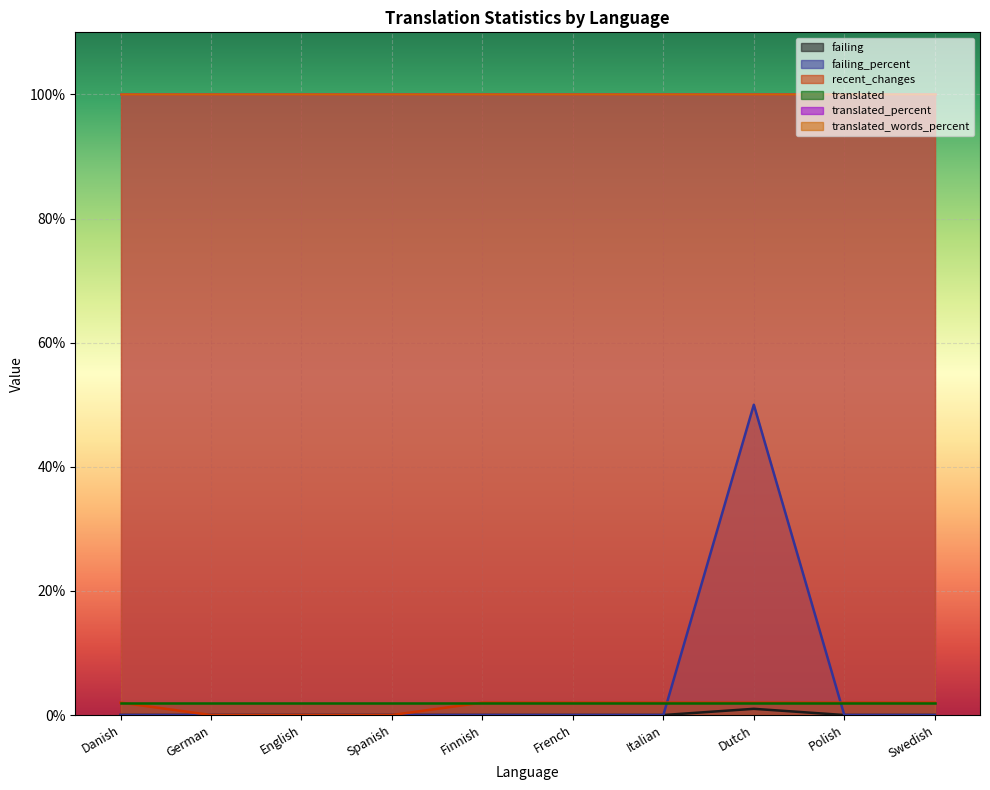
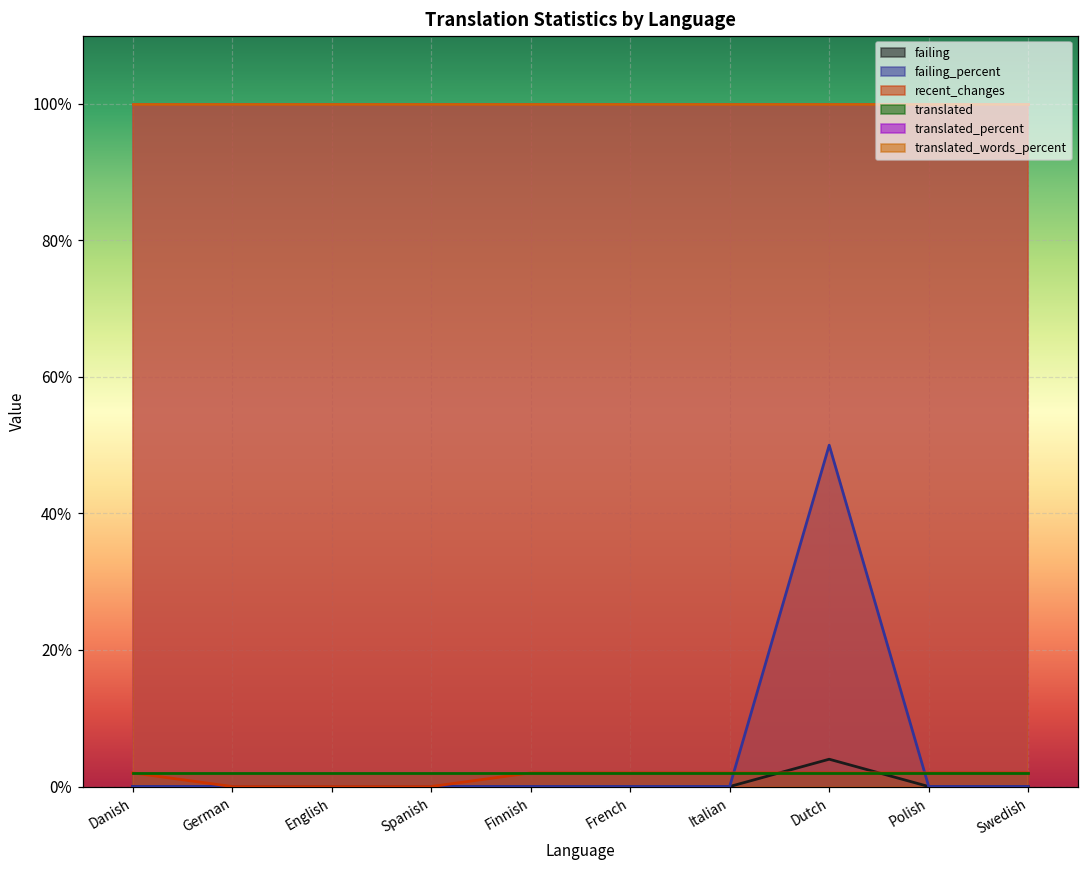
  {
    "failing": {
-     "Dutch": "1%"
+     "Dutch": "4%"
    },
    "failing_percent": {
      "Dutch": "50%"
    },
    "translated": {
      "German": "2%",
      "English": "2%",
      "Spanish": "2%"
    }
  }
